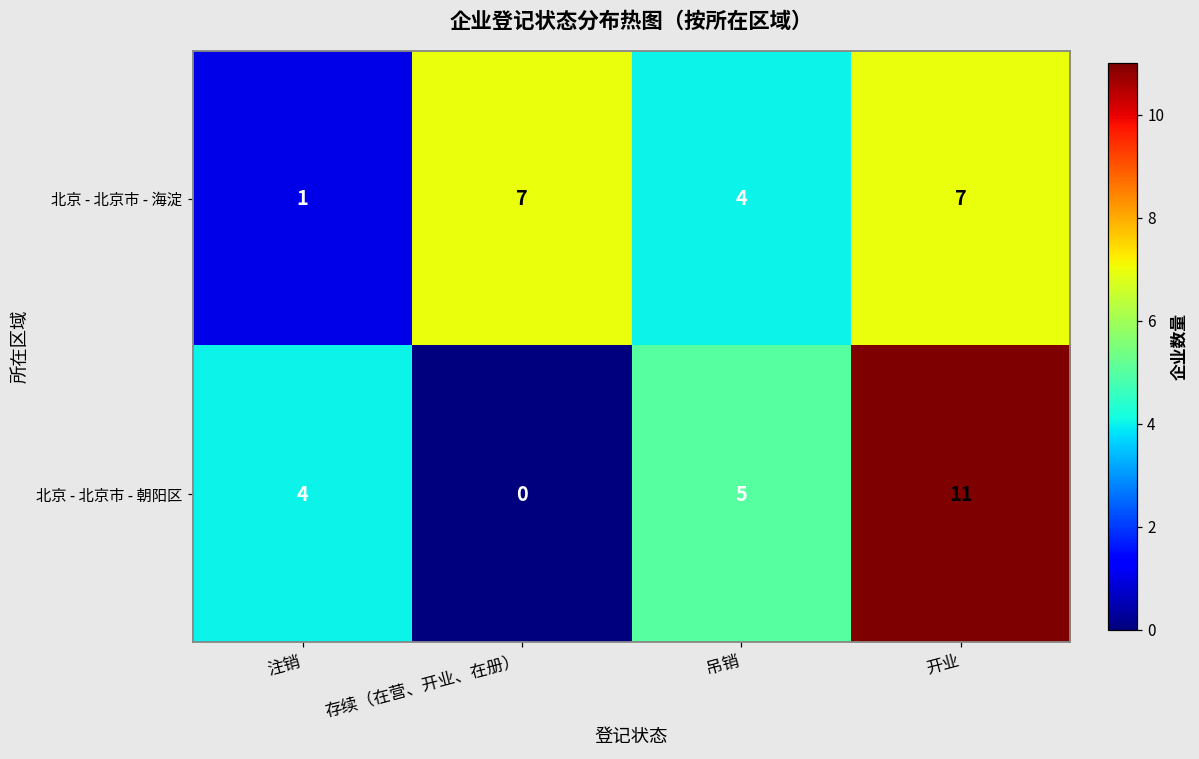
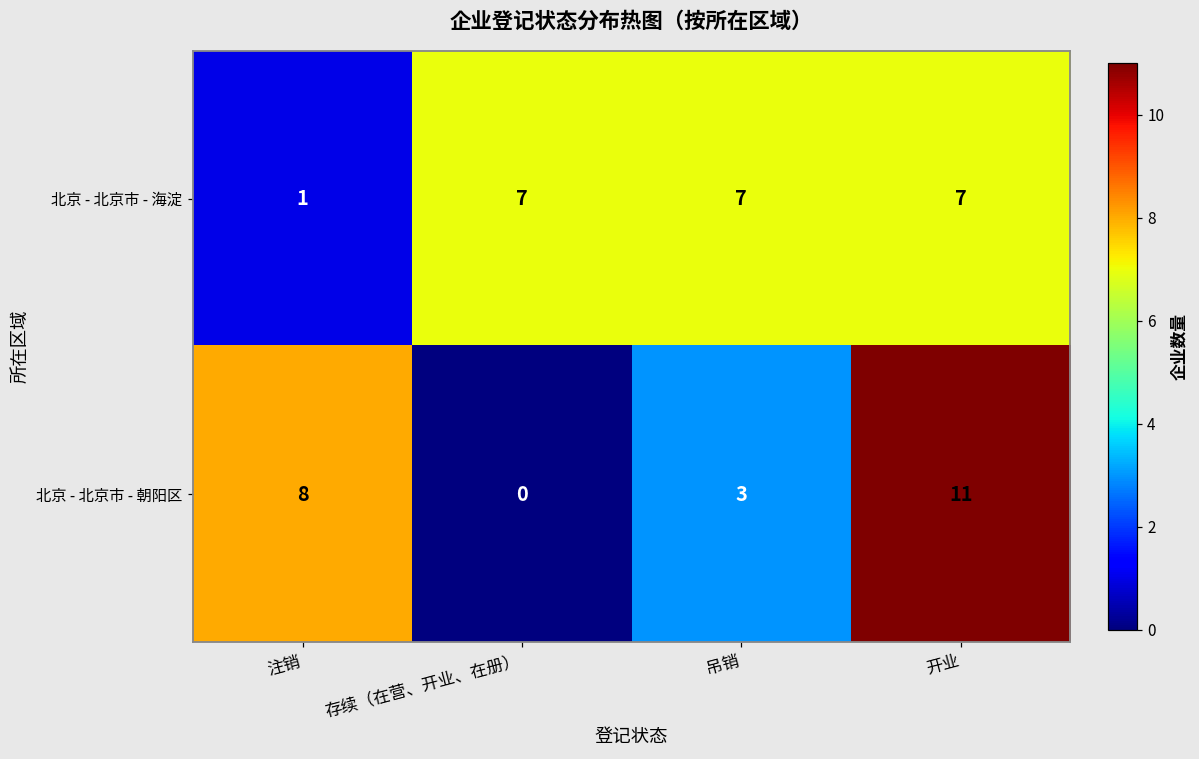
  {
    "北京 - 北京市 - 海淀": {
      "注销": 1,
      "存续（在营、开业、在册）": 7,
-     "吊销": 4,
+     "吊销": 7,
      "开业": 7
    },
    "北京 - 北京市 - 朝阳区": {
-     "注销": 4,
+     "注销": 8,
      "存续（在营、开业、在册）": 0,
-     "吊销": 5,
+     "吊销": 3,
      "开业": 11
    }
  }
